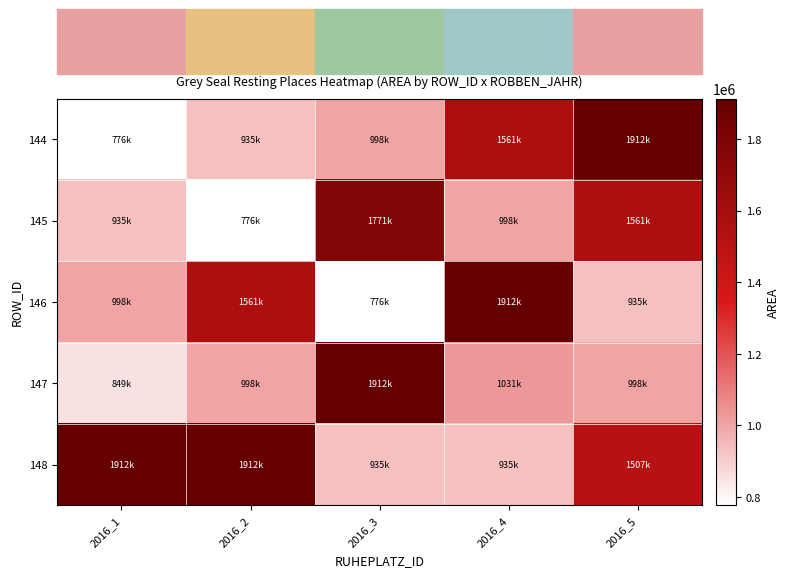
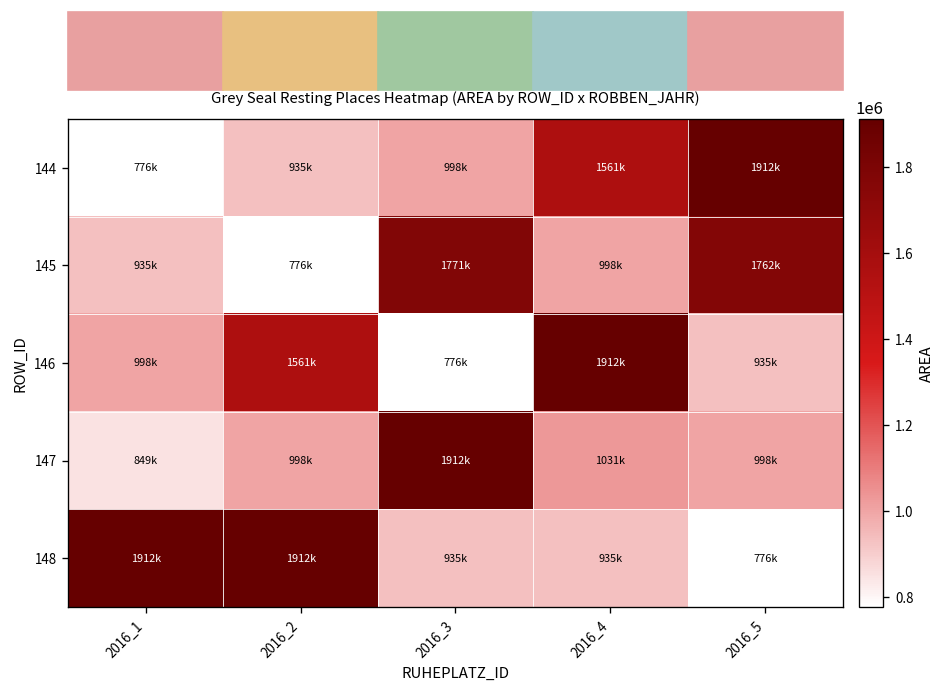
  {
    "144": {
      "2016_1": "776k",
      "2016_2": "935k",
      "2016_3": "998k",
      "2016_4": "1561k",
      "2016_5": "1912k"
    },
    "145": {
      "2016_1": "935k",
      "2016_2": "776k",
      "2016_3": "1771k",
      "2016_4": "998k",
-     "2016_5": "1561k"
+     "2016_5": "1762k"
    },
    "146": {
      "2016_1": "998k",
      "2016_2": "1561k",
      "2016_3": "776k",
      "2016_4": "1912k",
      "2016_5": "935k"
    },
    "147": {
      "2016_1": "849k",
      "2016_2": "998k",
      "2016_3": "1912k",
      "2016_4": "1031k",
      "2016_5": "998k"
    },
    "148": {
      "2016_1": "1912k",
      "2016_2": "1912k",
      "2016_3": "935k",
      "2016_4": "935k",
-     "2016_5": "1507k"
+     "2016_5": "776k"
    }
  }
